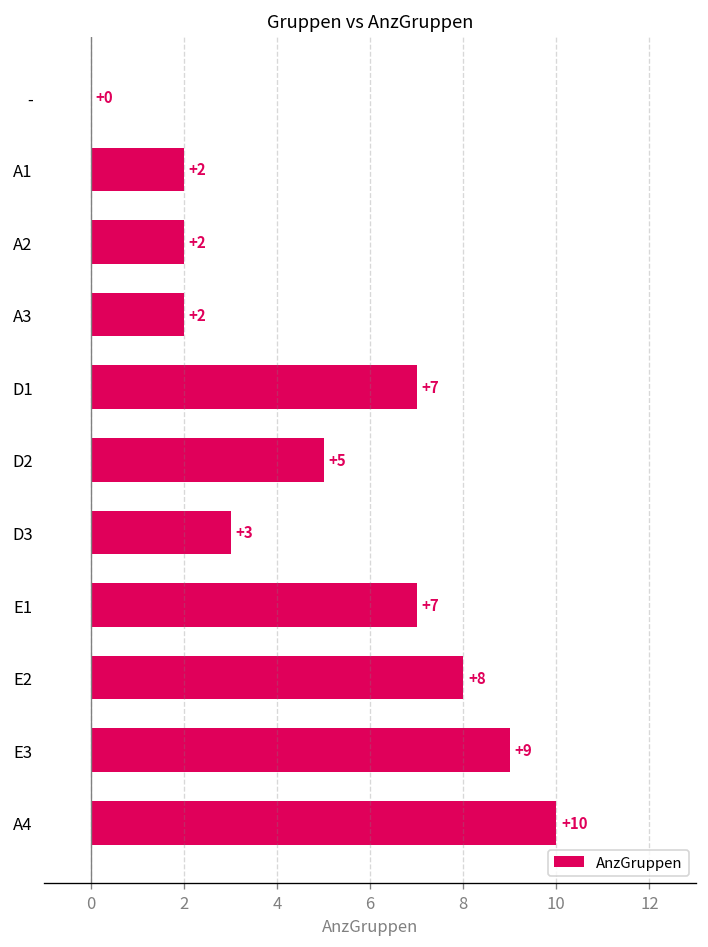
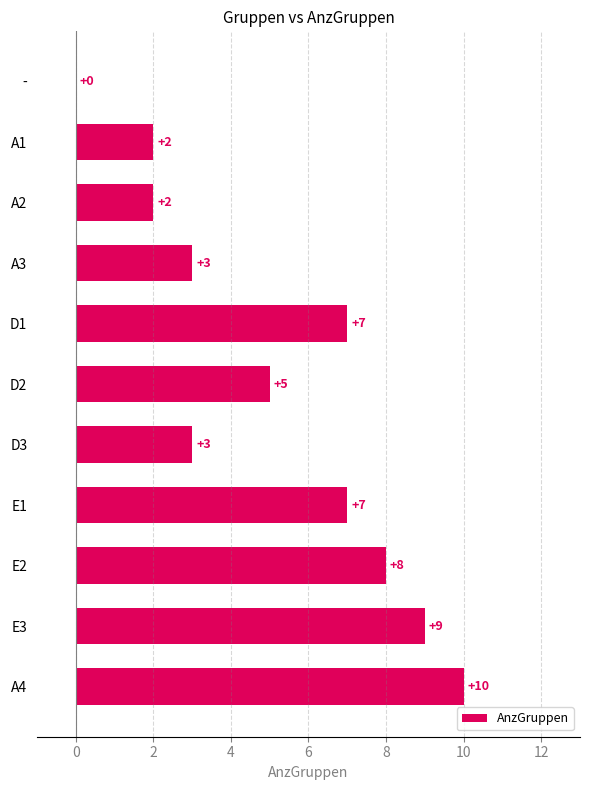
  {
    "-": "+0",
    "A1": "+2",
    "A2": "+2",
-   "A3": "+2",
+   "A3": "+3",
    "D1": "+7",
    "D2": "+5",
    "D3": "+3",
    "E1": "+7",
    "E2": "+8",
    "E3": "+9",
    "A4": "+10"
  }
